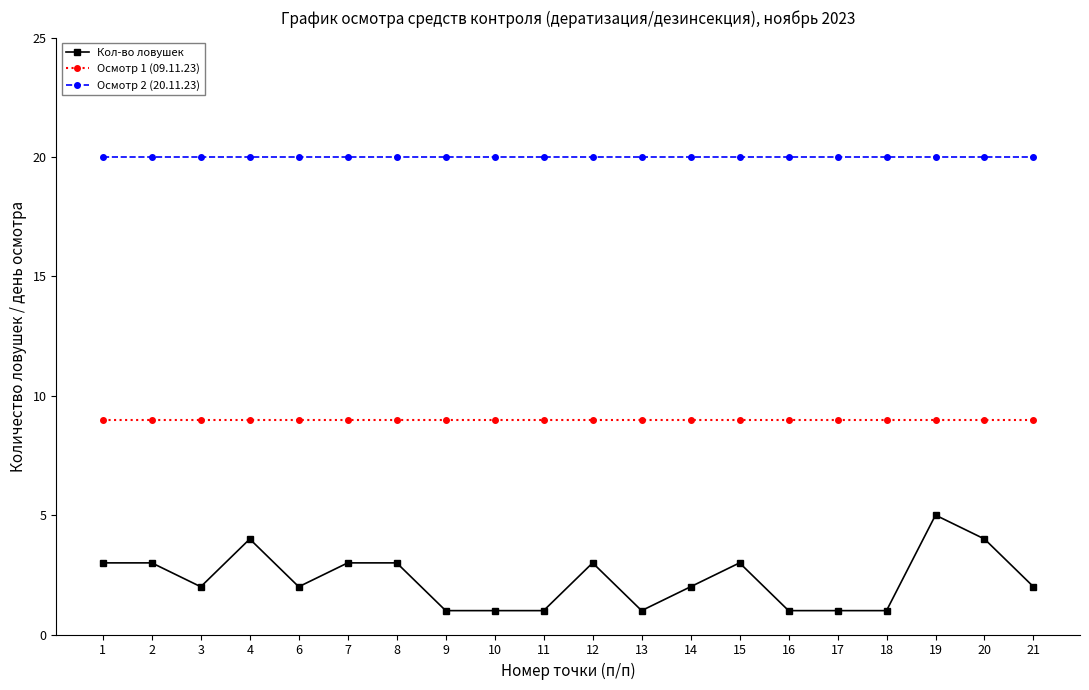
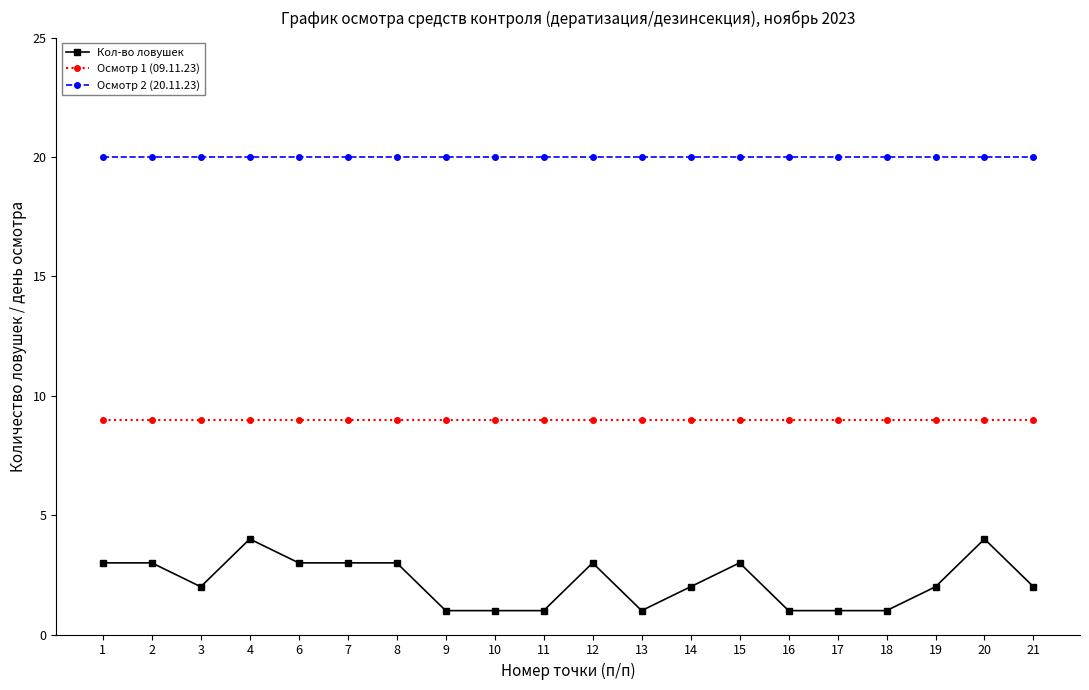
  {
    "Кол-во ловушек": {
      "1": 3,
      "2": 3,
      "3": 2,
      "4": 4,
-     "6": 2,
+     "6": 3,
      "7": 3,
      "8": 3,
      "9": 1,
      "10": 1,
      "11": 1,
      "12": 3,
      "13": 1,
      "14": 2,
      "15": 3,
      "16": 1,
      "17": 1,
      "18": 1,
-     "19": 5,
+     "19": 2,
      "20": 4,
      "21": 2
    },
    "Осмотр 1 (09.11.23)": {
      "1": 9,
      "2": 9,
      "3": 9,
      "4": 9,
      "6": 9,
      "7": 9,
      "8": 9,
      "9": 9,
      "10": 9,
      "11": 9,
      "12": 9,
      "13": 9,
      "14": 9,
      "15": 9,
      "16": 9,
      "17": 9,
      "18": 9,
      "19": 9,
      "20": 9,
      "21": 9
    },
    "Осмотр 2 (20.11.23)": {
      "1": 20,
      "2": 20,
      "3": 20,
      "4": 20,
      "6": 20,
      "7": 20,
      "8": 20,
      "9": 20,
      "10": 20,
      "11": 20,
      "12": 20,
      "13": 20,
      "14": 20,
      "15": 20,
      "16": 20,
      "17": 20,
      "18": 20,
      "19": 20,
      "20": 20,
      "21": 20
    }
  }
